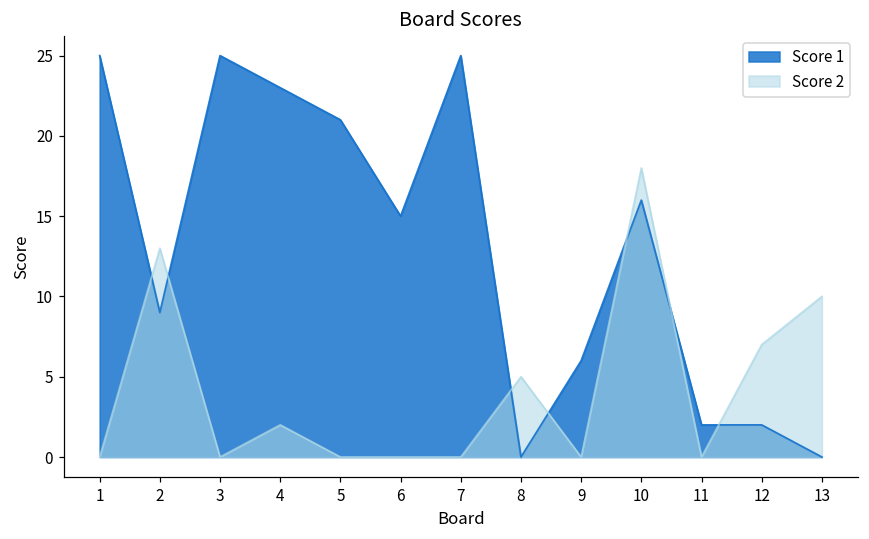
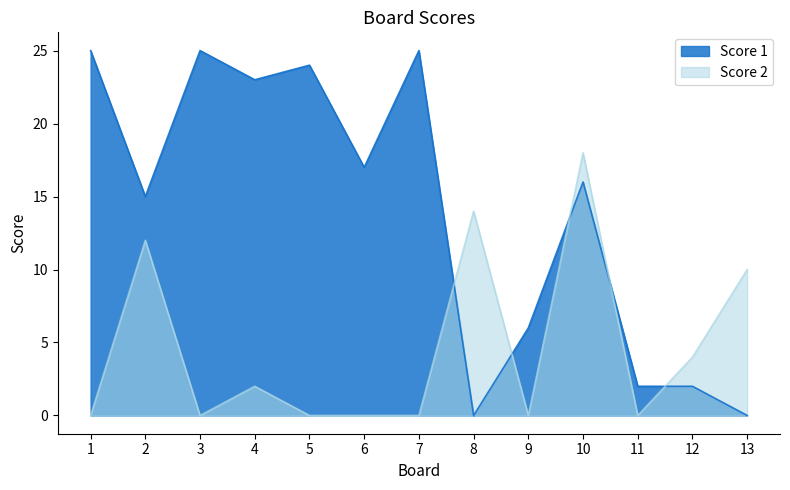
  {
    "Score 1": {
      "1": 25,
-     "2": 9,
+     "2": 15,
      "3": 25,
      "4": 23,
-     "5": 21,
-     "6": 15,
+     "5": 24,
+     "6": 17,
      "7": 25,
      "8": 0,
      "9": 6,
      "10": 16,
      "11": 2,
      "12": 2,
      "13": 0
    },
    "Score 2": {
      "1": 0,
-     "2": 13,
+     "2": 12,
      "3": 0,
      "4": 2,
      "5": 0,
      "6": 0,
      "7": 0,
-     "8": 5,
+     "8": 14,
      "9": 0,
      "10": 18,
      "11": 0,
-     "12": 7,
+     "12": 4,
      "13": 10
    }
  }
